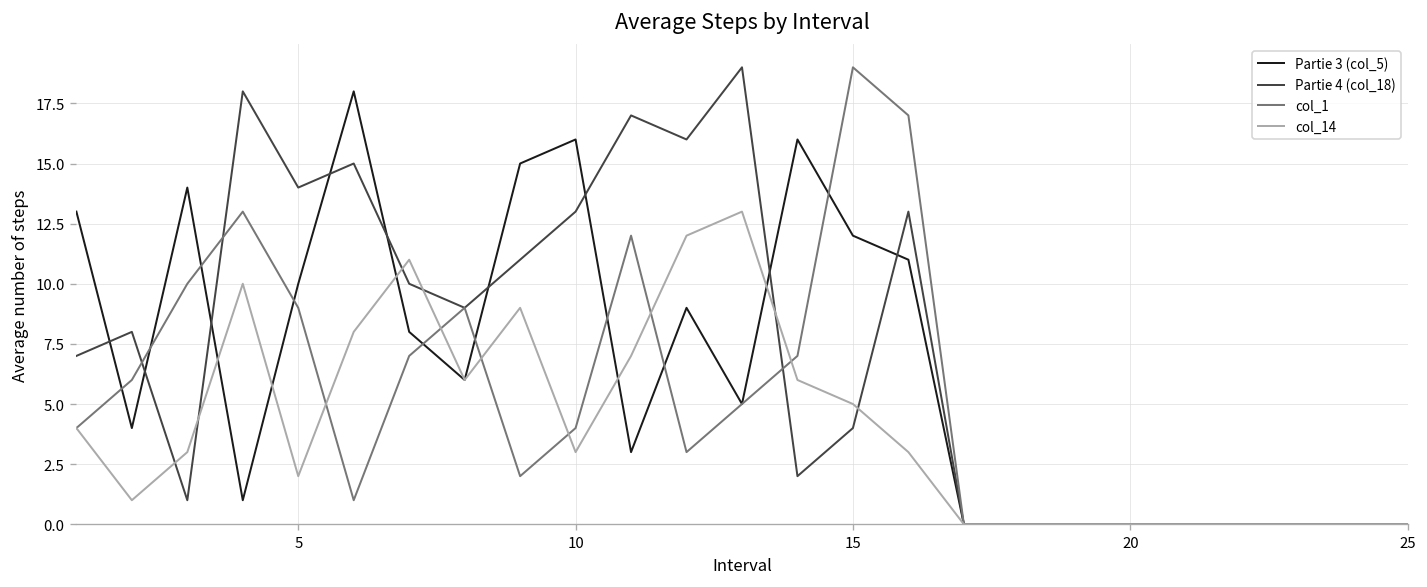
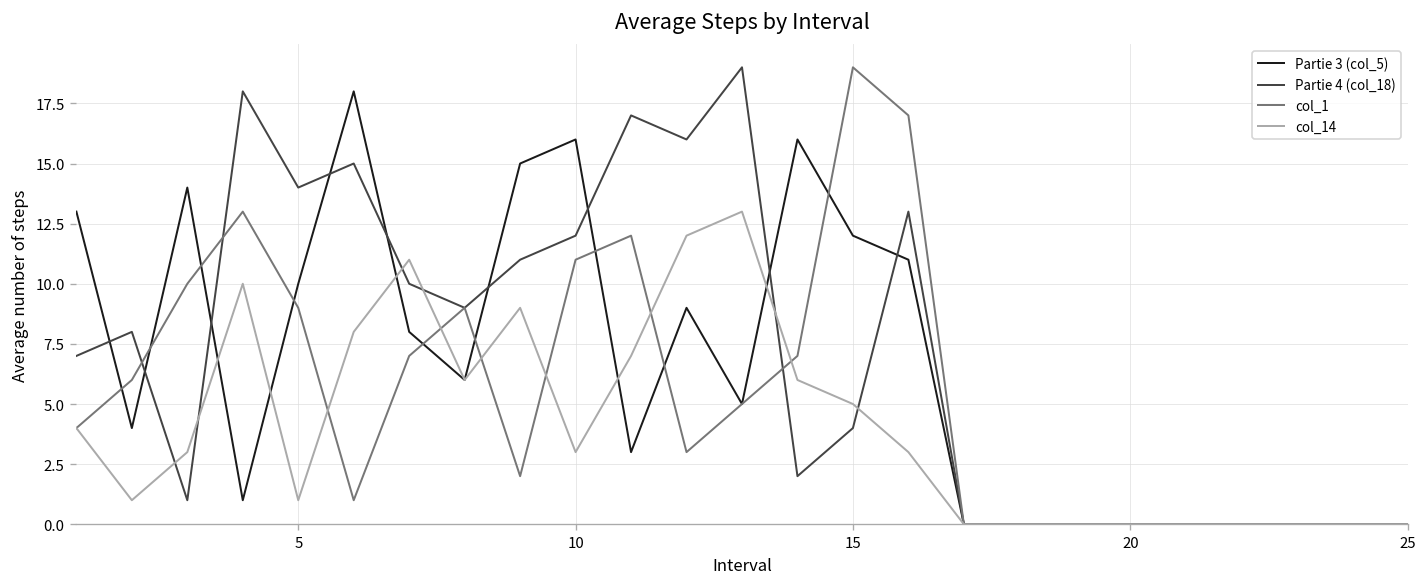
  {
    "Partie 3 (col_5)": {
      "5": 10,
      "10": 16,
      "15": 12
    },
    "Partie 4 (col_18)": {
      "5": 14,
-     "10": 13,
+     "10": 12,
      "15": 4
    },
    "col_1": {
      "5": 9,
-     "10": 4,
+     "10": 11,
      "15": 19
    },
    "col_14": {
-     "5": 2,
+     "5": 1,
      "10": 3,
      "15": 5
    }
  }
